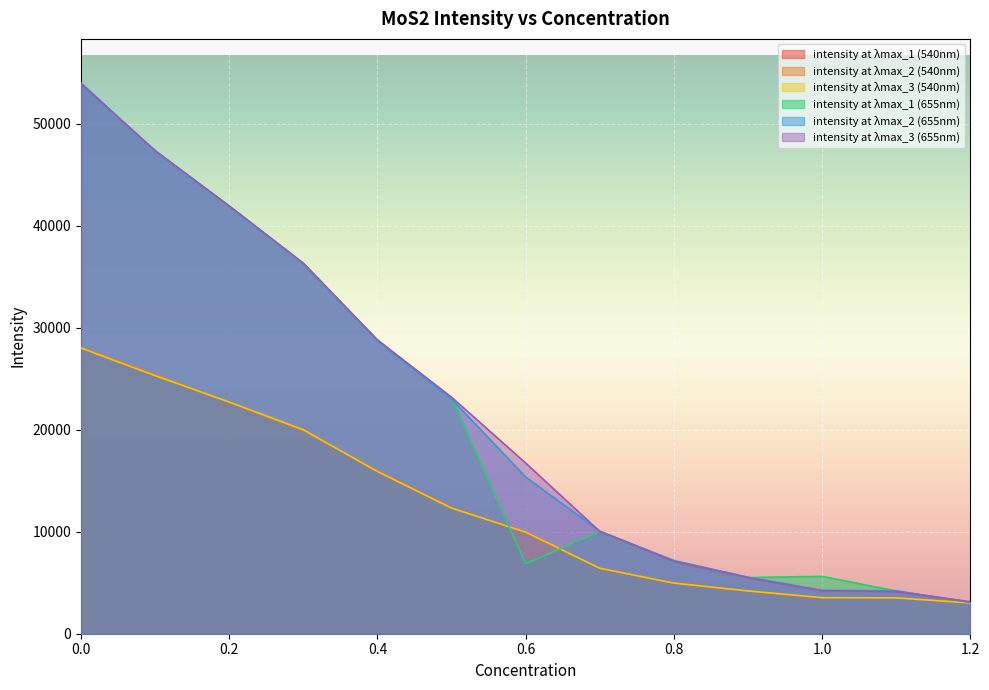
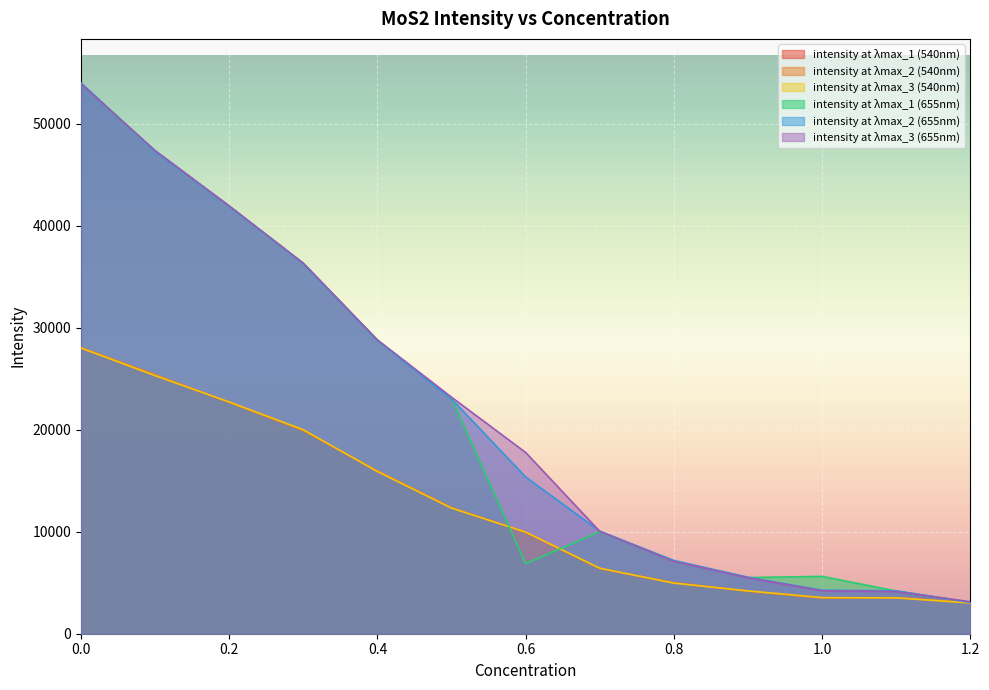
  {
    "intensity at λmax_1 (655nm)": {
      "0.6": 6900,
      "1.0": 5600
    },
    "intensity at λmax_2 (655nm)": {
      "0.6": 15400
    },
    "intensity at λmax_3 (655nm)": {
-     "0.6": 16700
+     "0.6": 17800
    }
  }
